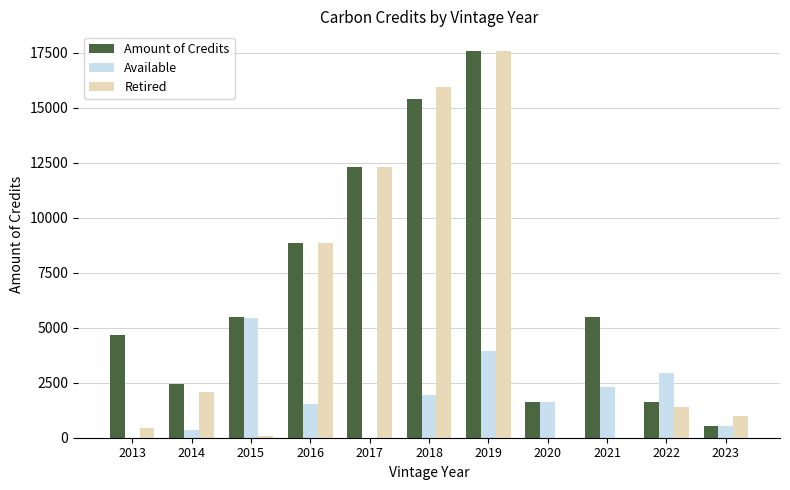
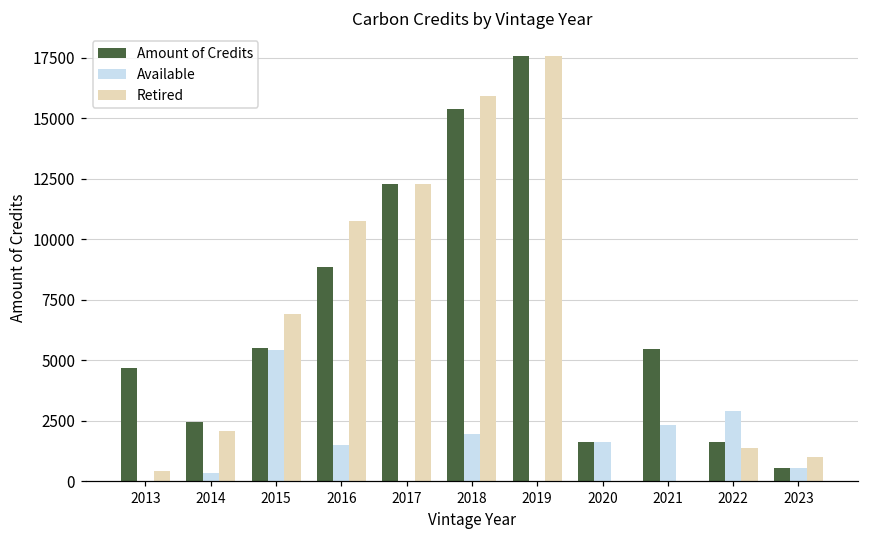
  {
    "Amount of Credits": {
      "2013": 4700,
      "2014": 2500,
      "2015": 5500,
      "2016": 8800,
      "2017": 12300,
      "2018": 15400,
      "2019": 17600,
      "2020": 1600,
      "2021": 5500,
      "2022": 1600,
      "2023": 500
    },
    "Available": {
      "2013": 0,
      "2014": 400,
      "2015": 5400,
      "2016": 1500,
      "2017": 0,
      "2018": 1900,
-     "2019": 4000,
+     "2019": 0,
      "2020": 1600,
      "2021": 2300,
      "2022": 2900,
      "2023": 500
    },
    "Retired": {
      "2013": 400,
      "2014": 2100,
-     "2015": 100,
-     "2016": 8800,
+     "2015": 6900,
+     "2016": 10800,
      "2017": 12300,
      "2018": 15900,
      "2019": 17600,
      "2020": 0,
      "2021": 0,
      "2022": 1400,
      "2023": 1000
    }
  }
